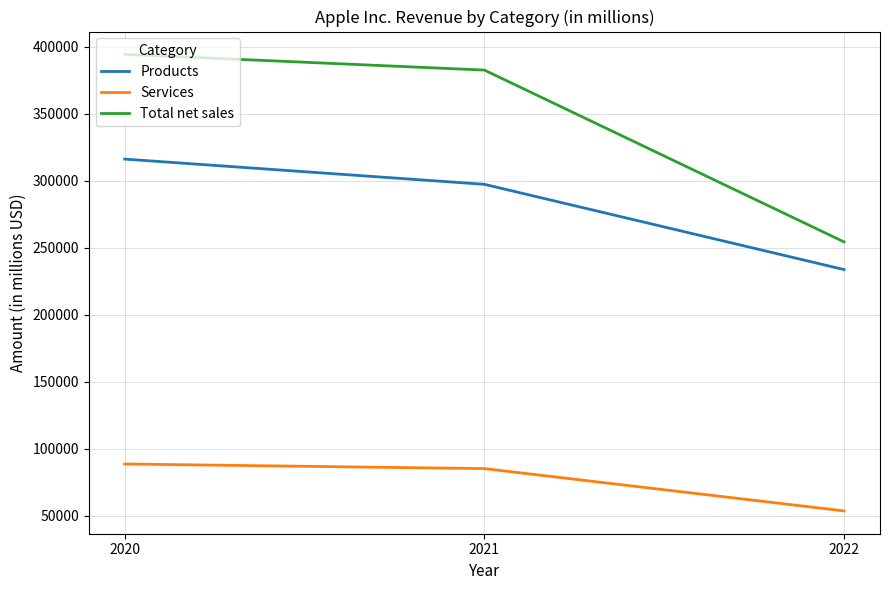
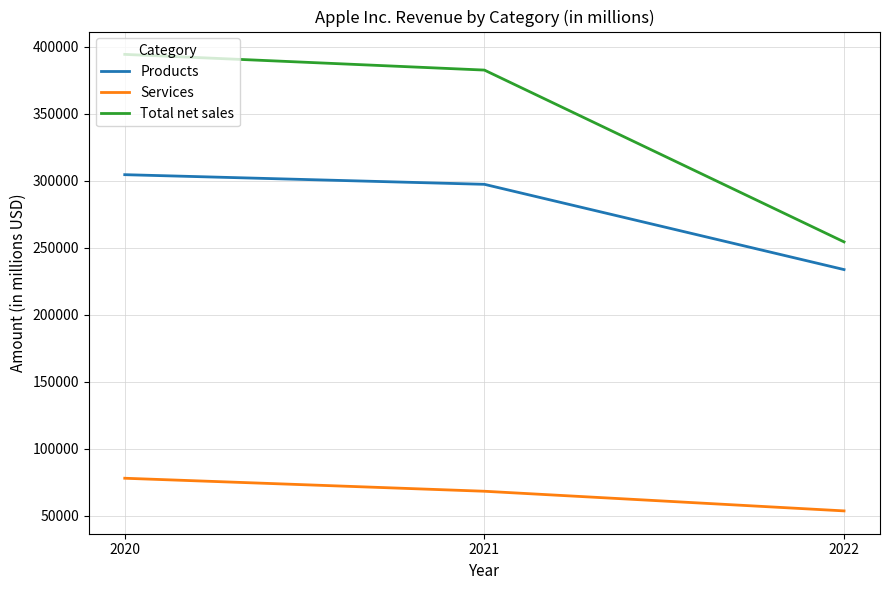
  {
    "Products": {
-     "2020": 316000,
+     "2020": 305000,
      "2021": 297000,
      "2022": 234000
    },
    "Services": {
-     "2020": 89000,
-     "2021": 85000,
+     "2020": 78000,
+     "2021": 68000,
      "2022": 54000
    },
    "Total net sales": {
      "2021": 383000,
      "2022": 254000
    }
  }
